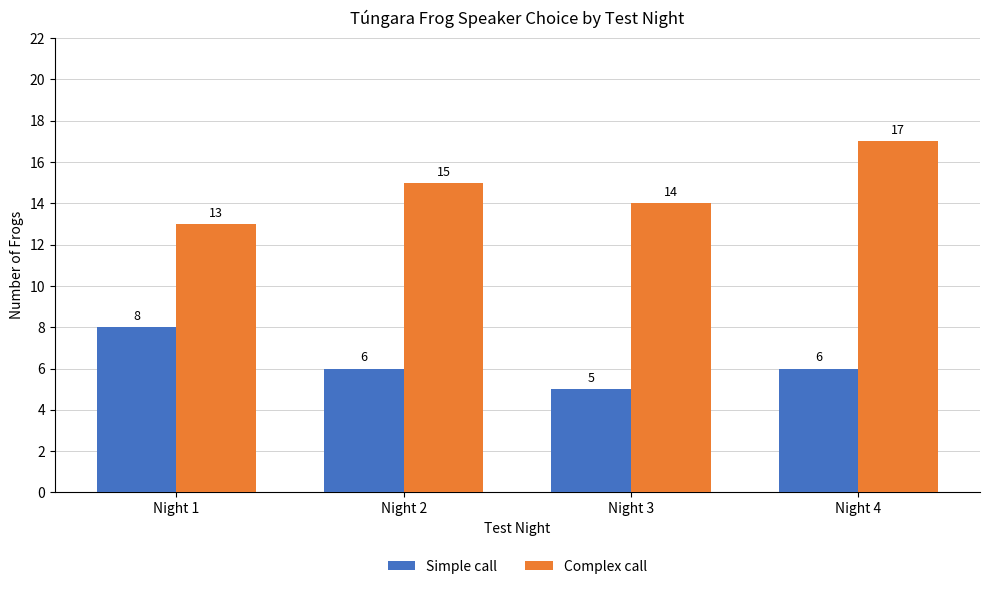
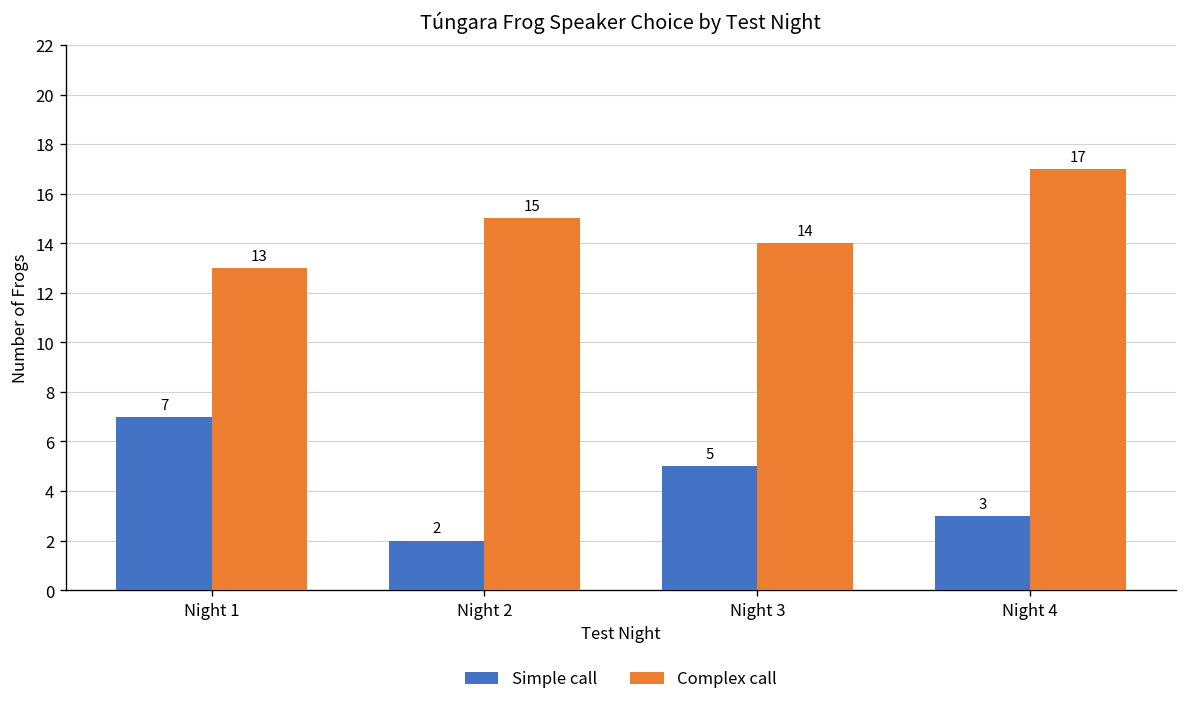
  {
    "Simple call": {
-     "Night 1": 8,
-     "Night 2": 6,
+     "Night 1": 7,
+     "Night 2": 2,
      "Night 3": 5,
-     "Night 4": 6
+     "Night 4": 3
    },
    "Complex call": {
      "Night 1": 13,
      "Night 2": 15,
      "Night 3": 14,
      "Night 4": 17
    }
  }
